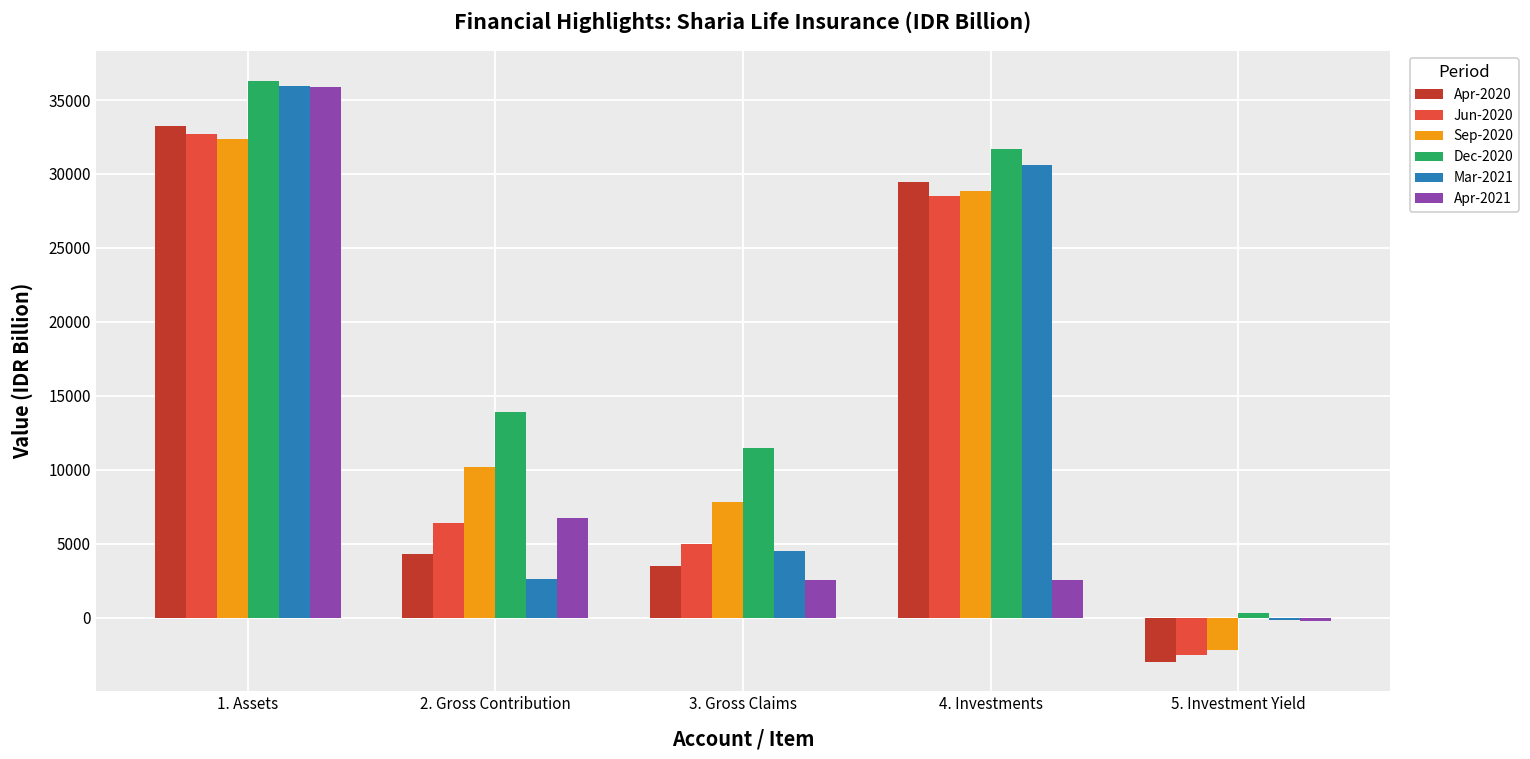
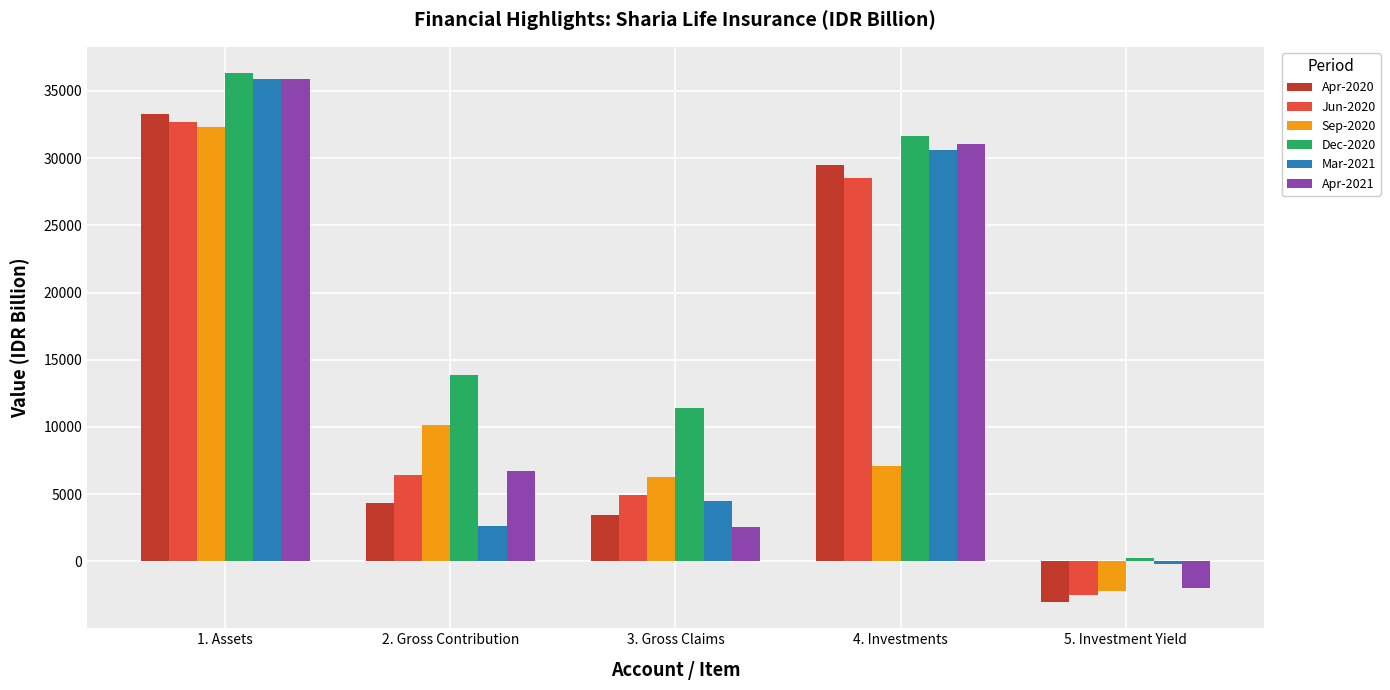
  {
    "Sep-2020": {
      "1. Assets": 32300,
      "2. Gross Contribution": 10200,
-     "3. Gross Claims": 7800,
-     "4. Investments": 28800,
+     "3. Gross Claims": 6300,
+     "4. Investments": 7100,
      "5. Investment Yield": -2200
    },
    "Dec-2020": {
      "1. Assets": 36300,
      "2. Gross Contribution": 13900,
      "3. Gross Claims": 11400,
      "4. Investments": 31700,
      "5. Investment Yield": 300
    },
    "Mar-2021": {
      "1. Assets": 35900,
      "2. Gross Contribution": 2600,
      "3. Gross Claims": 4500,
      "4. Investments": 30600,
      "5. Investment Yield": -200
    },
    "Apr-2021": {
      "1. Assets": 35900,
      "2. Gross Contribution": 6700,
      "3. Gross Claims": 2600,
-     "4. Investments": 2500,
-     "5. Investment Yield": -300
+     "4. Investments": 31100,
+     "5. Investment Yield": -2000
    }
  }
